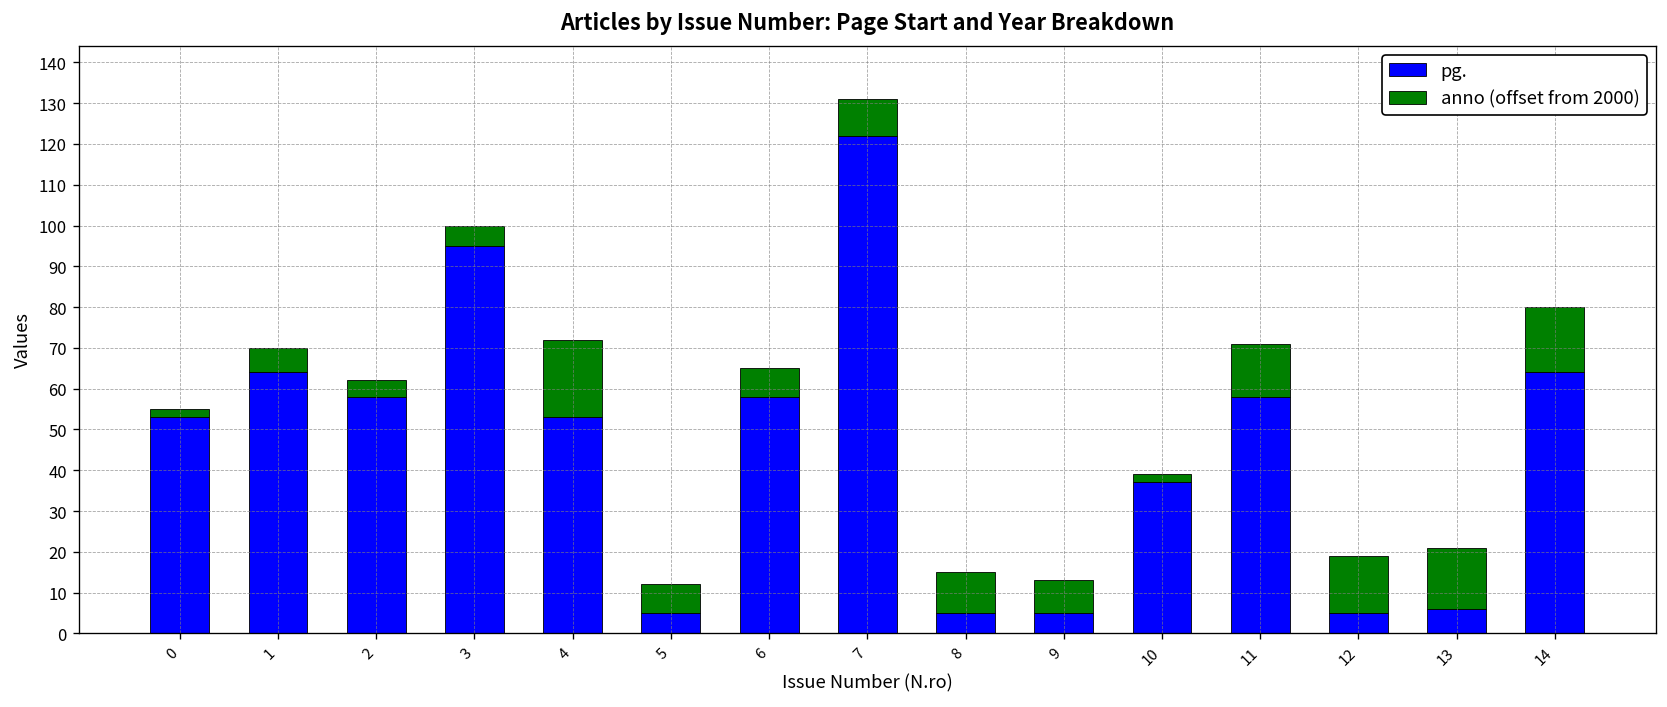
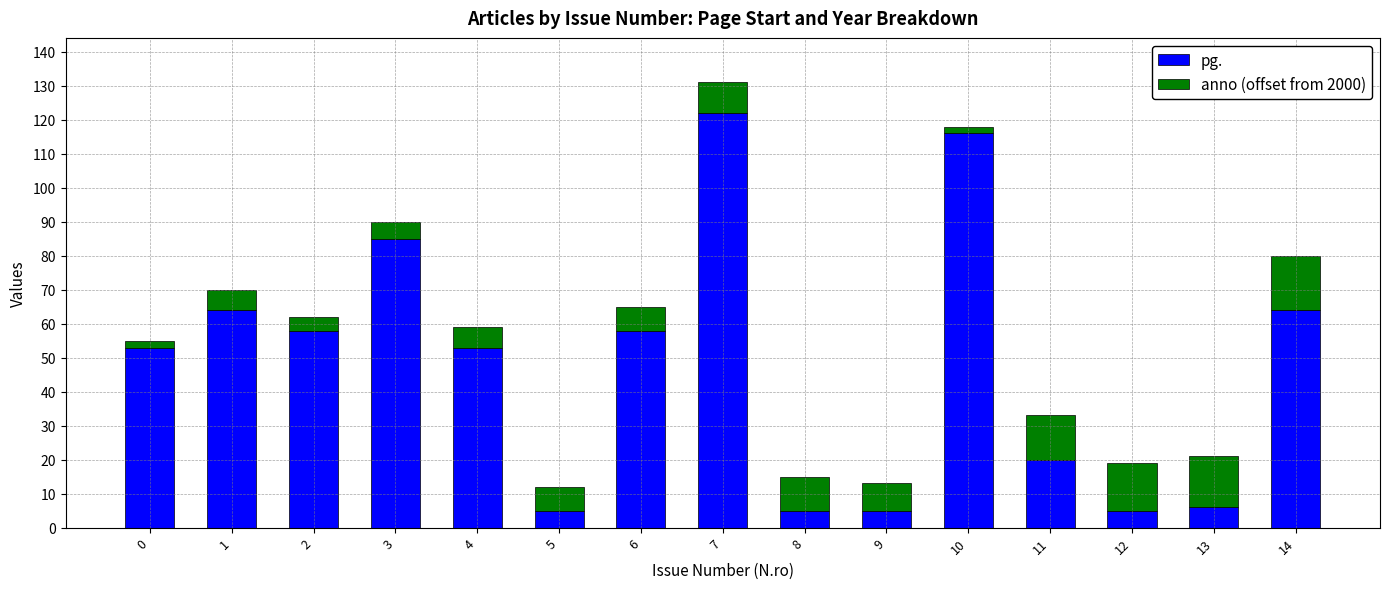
  {
    "pg.": {
      "0": 53,
      "1": 64,
      "2": 58,
-     "3": 95,
+     "3": 85,
      "4": 53,
      "5": 5,
      "6": 58,
      "7": 122,
      "8": 5,
      "9": 5,
-     "10": 37,
-     "11": 58,
+     "10": 116,
+     "11": 20,
      "12": 5,
      "13": 6,
      "14": 64
    },
    "anno (offset from 2000)": {
      "0": 2,
      "1": 6,
      "2": 4,
      "3": 5,
-     "4": 19,
+     "4": 6,
      "5": 7,
      "6": 7,
      "7": 9,
      "8": 10,
      "9": 8,
      "10": 2,
      "11": 13,
      "12": 14,
      "13": 15,
      "14": 16
    }
  }
